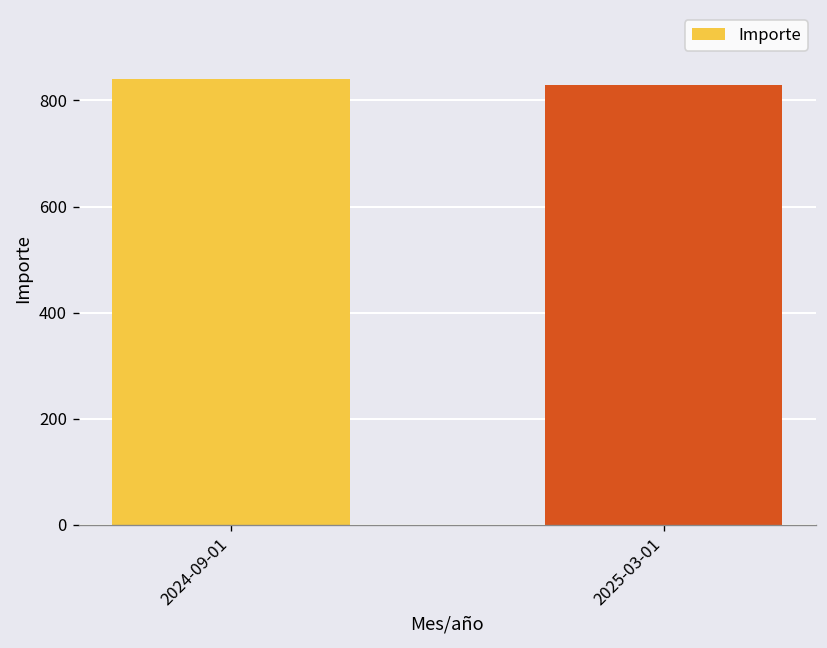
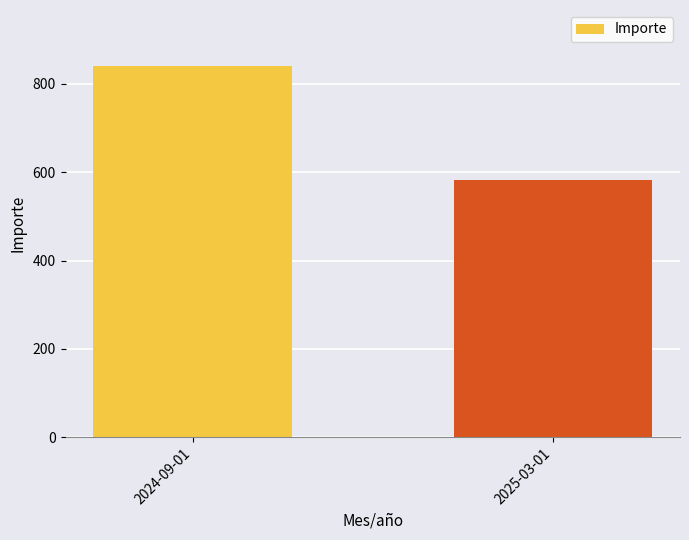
  {
    "2024-09-01": 840,
-   "2025-03-01": 830
+   "2025-03-01": 580
  }
